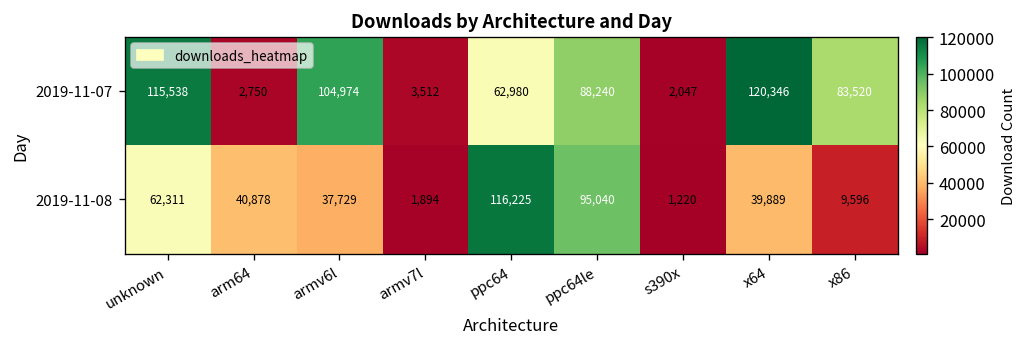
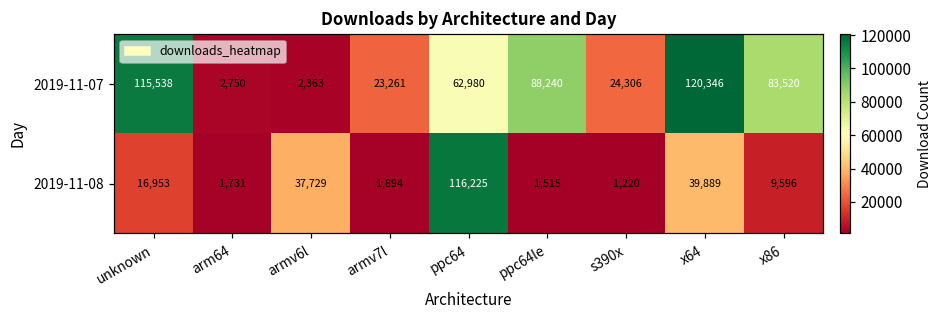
  {
    "2019-11-07": {
      "unknown": "115,538",
      "arm64": "2,750",
-     "armv6l": "104,974",
-     "armv7l": "3,512",
+     "armv6l": "2,363",
+     "armv7l": "23,261",
      "ppc64": "62,980",
      "ppc64le": "88,240",
-     "s390x": "2,047",
+     "s390x": "24,306",
      "x64": "120,346",
      "x86": "83,520"
    },
    "2019-11-08": {
-     "unknown": "62,311",
-     "arm64": "40,878",
+     "unknown": "16,953",
+     "arm64": "1,731",
      "armv6l": "37,729",
      "armv7l": "1,894",
      "ppc64": "116,225",
-     "ppc64le": "95,040",
+     "ppc64le": "1,515",
      "s390x": "1,220",
      "x64": "39,889",
      "x86": "9,596"
    }
  }
